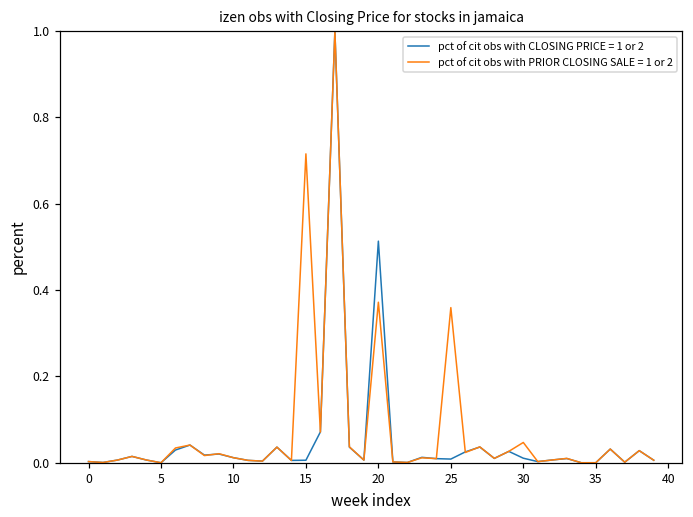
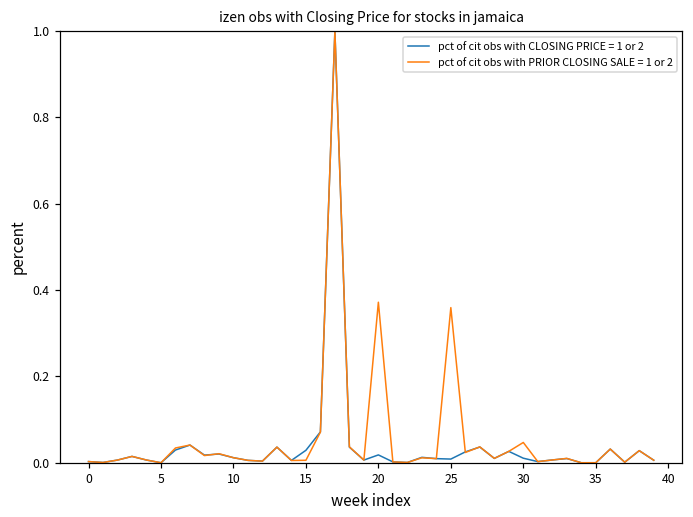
  {
    "pct of cit obs with CLOSING PRICE = 1 or 2": {
-     "15": 0.01,
-     "20": 0.51,
+     "15": 0.03,
+     "20": 0.02,
      "25": 0.01,
      "30": 0.01
    },
    "pct of cit obs with PRIOR CLOSING SALE = 1 or 2": {
-     "15": 0.72,
+     "15": 0.01,
      "20": 0.37,
      "25": 0.36,
      "30": 0.05
    }
  }
